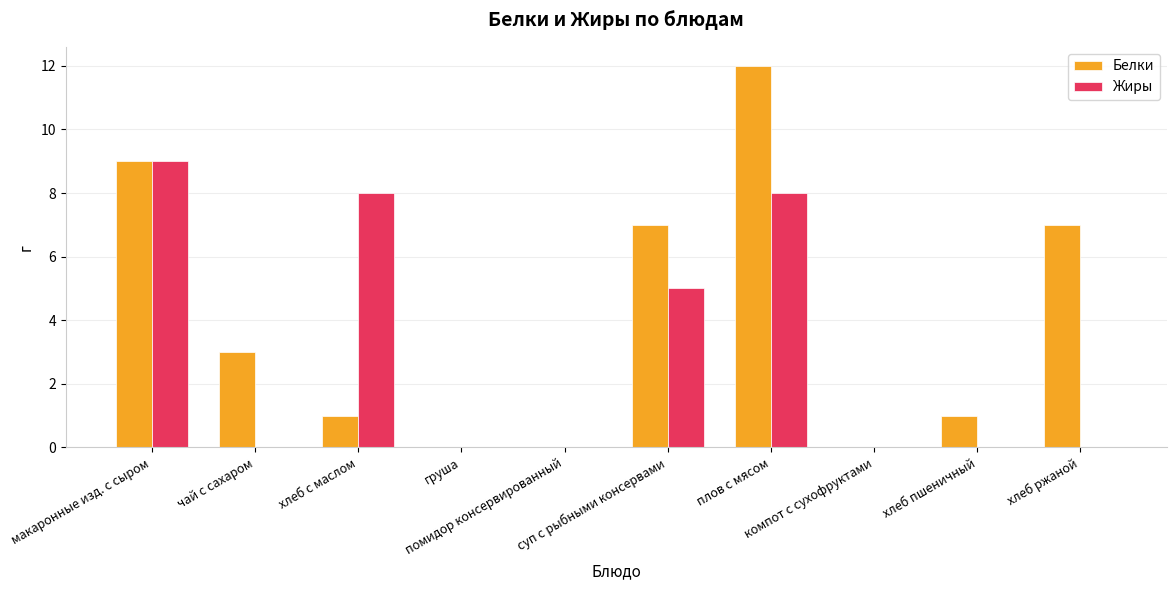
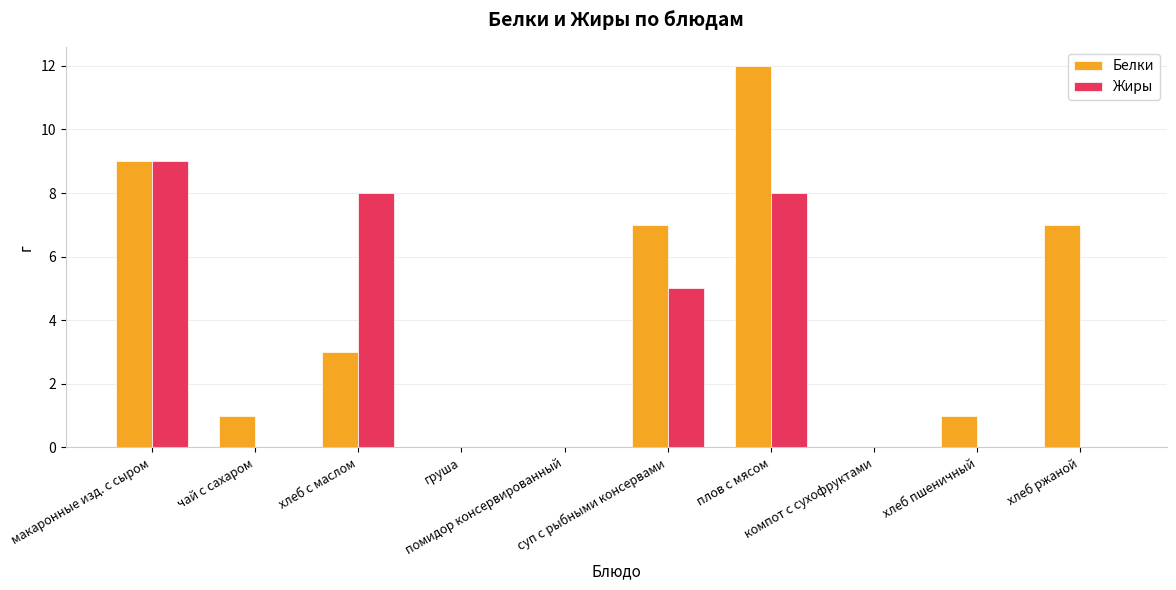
  {
    "Белки": {
      "макаронные изд. с сыром": 9,
-     "чай с сахаром": 3,
-     "хлеб с маслом": 1,
+     "чай с сахаром": 1,
+     "хлеб с маслом": 3,
      "груша": 0,
      "помидор консервированный": 0,
      "суп с рыбными консервами": 7,
      "плов с мясом": 12,
      "компот с сухофруктами": 0,
      "хлеб пшеничный": 1,
      "хлеб ржаной": 7
    },
    "Жиры": {
      "макаронные изд. с сыром": 9,
      "чай с сахаром": 0,
      "хлеб с маслом": 8,
      "груша": 0,
      "помидор консервированный": 0,
      "суп с рыбными консервами": 5,
      "плов с мясом": 8,
      "компот с сухофруктами": 0,
      "хлеб пшеничный": 0,
      "хлеб ржаной": 0
    }
  }
